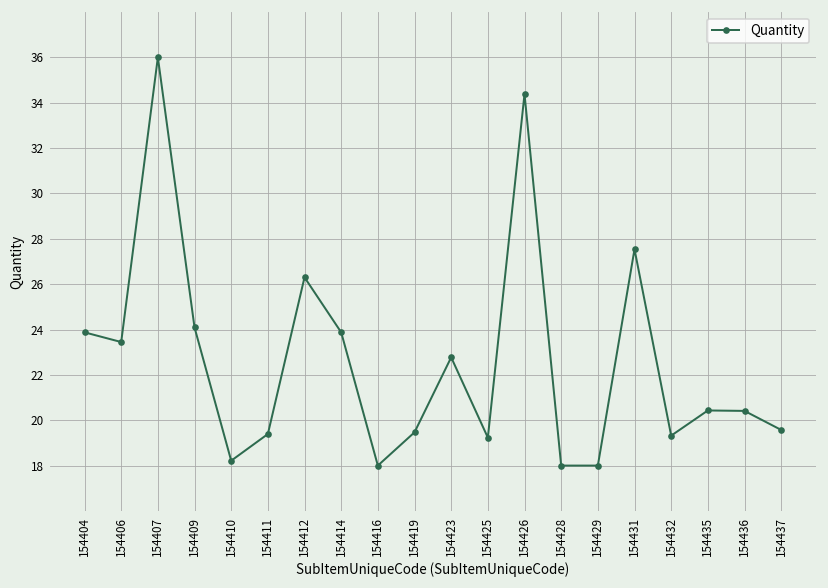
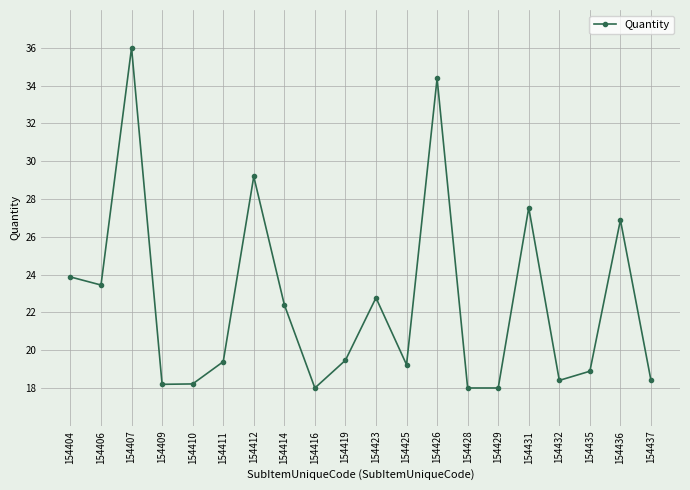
  {
    "154404": 23.9,
    "154406": 23.4,
    "154407": 36.0,
-   "154409": 24.1,
+   "154409": 18.2,
    "154410": 18.2,
    "154411": 19.4,
-   "154412": 26.3,
-   "154414": 23.9,
+   "154412": 29.2,
+   "154414": 22.4,
    "154416": 18.0,
    "154419": 19.5,
    "154423": 22.8,
    "154425": 19.2,
    "154426": 34.4,
    "154428": 18.0,
    "154429": 18.0,
    "154431": 27.5,
-   "154432": 19.3,
-   "154435": 20.4,
-   "154436": 20.4,
-   "154437": 19.6
+   "154432": 18.4,
+   "154435": 18.9,
+   "154436": 26.9,
+   "154437": 18.4
  }
